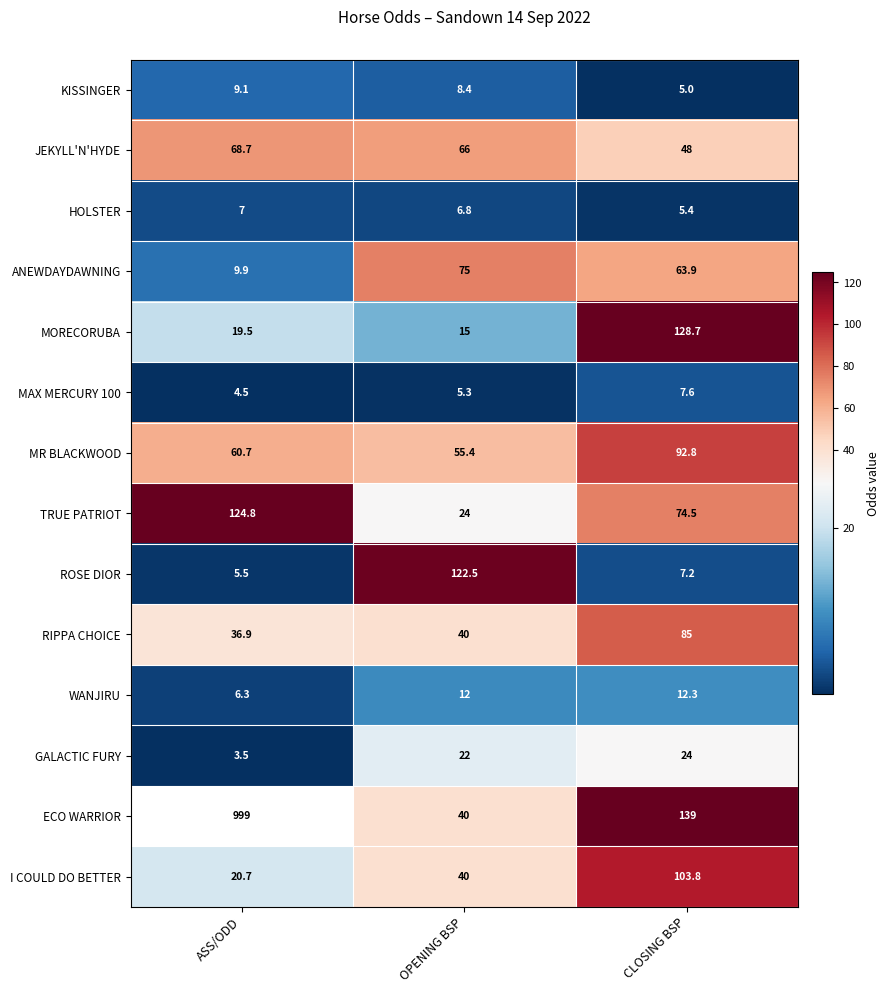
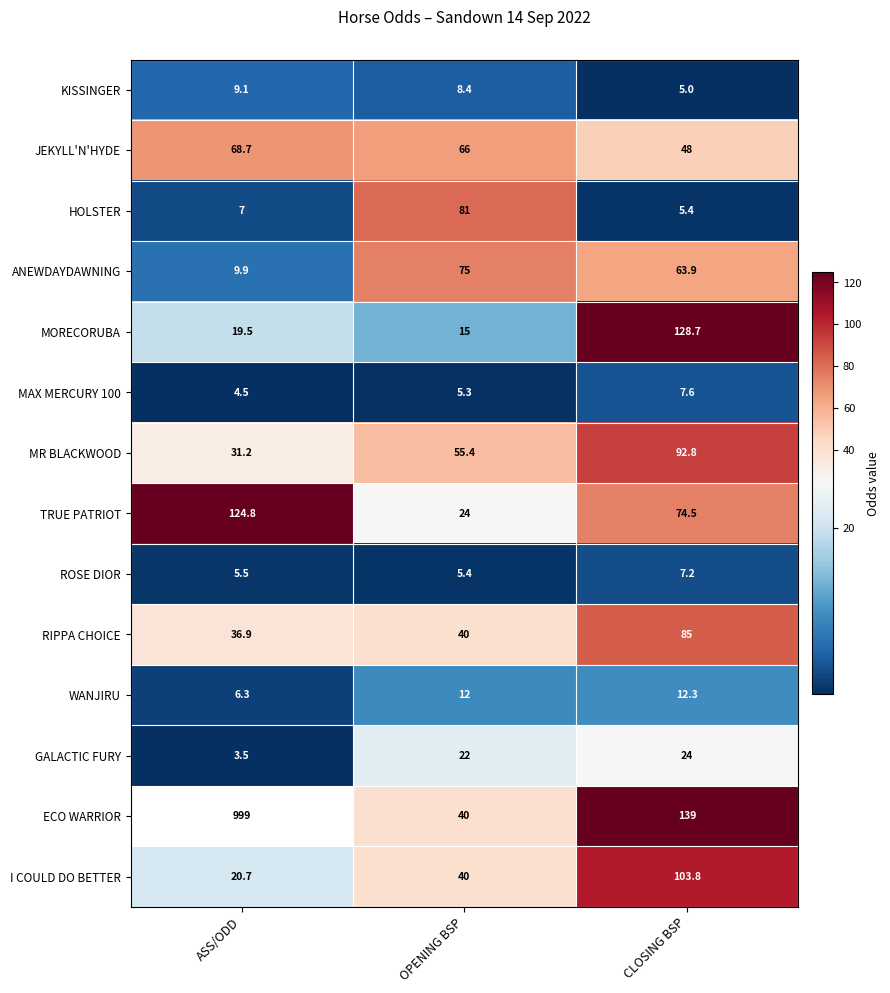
  {
    "KISSINGER": {
      "ASS/ODD": 9.1,
      "OPENING BSP": 8.4,
      "CLOSING BSP": 5.0
    },
    "JEKYLL'N'HYDE": {
      "ASS/ODD": 68.7,
      "OPENING BSP": 66,
      "CLOSING BSP": 48
    },
    "HOLSTER": {
      "ASS/ODD": 7,
-     "OPENING BSP": 6.8,
+     "OPENING BSP": 81,
      "CLOSING BSP": 5.4
    },
    "ANEWDAYDAWNING": {
      "ASS/ODD": 9.9,
      "OPENING BSP": 75,
      "CLOSING BSP": 63.9
    },
    "MORECORUBA": {
      "ASS/ODD": 19.5,
      "OPENING BSP": 15,
      "CLOSING BSP": 128.7
    },
    "MAX MERCURY 100": {
      "ASS/ODD": 4.5,
      "OPENING BSP": 5.3,
      "CLOSING BSP": 7.6
    },
    "MR BLACKWOOD": {
-     "ASS/ODD": 60.7,
+     "ASS/ODD": 31.2,
      "OPENING BSP": 55.4,
      "CLOSING BSP": 92.8
    },
    "TRUE PATRIOT": {
      "ASS/ODD": 124.8,
      "OPENING BSP": 24,
      "CLOSING BSP": 74.5
    },
    "ROSE DIOR": {
      "ASS/ODD": 5.5,
-     "OPENING BSP": 122.5,
+     "OPENING BSP": 5.4,
      "CLOSING BSP": 7.2
    },
    "RIPPA CHOICE": {
      "ASS/ODD": 36.9,
      "OPENING BSP": 40,
      "CLOSING BSP": 85
    },
    "WANJIRU": {
      "ASS/ODD": 6.3,
      "OPENING BSP": 12,
      "CLOSING BSP": 12.3
    },
    "GALACTIC FURY": {
      "ASS/ODD": 3.5,
      "OPENING BSP": 22,
      "CLOSING BSP": 24
    },
    "ECO WARRIOR": {
      "OPENING BSP": 40,
      "CLOSING BSP": 139
    },
    "I COULD DO BETTER": {
      "ASS/ODD": 20.7,
      "OPENING BSP": 40,
      "CLOSING BSP": 103.8
    }
  }
